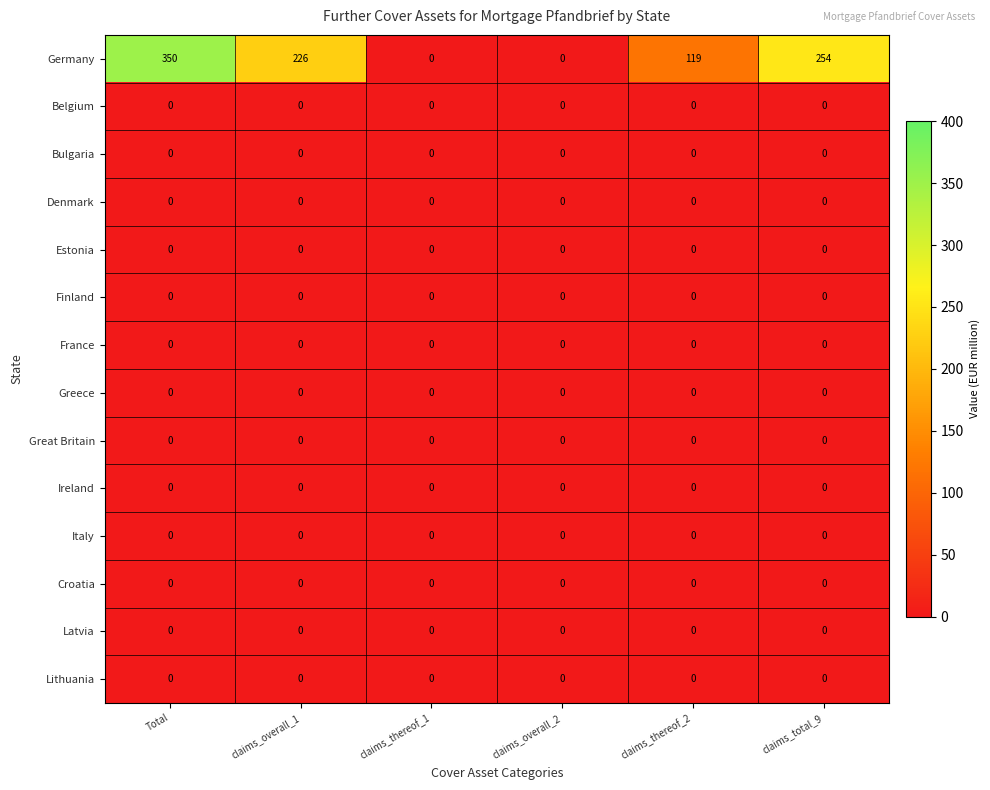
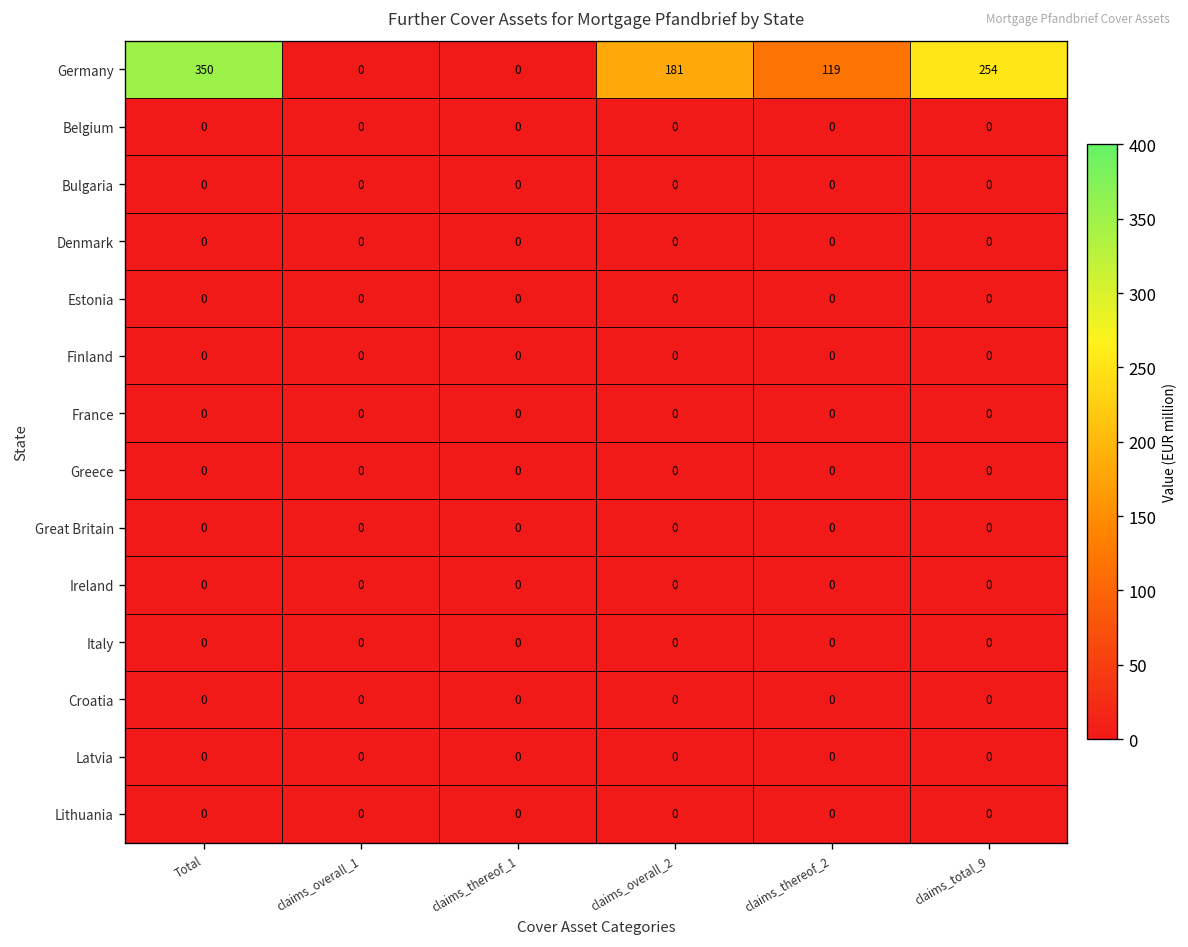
  {
    "Germany": {
      "Total": 350,
-     "claims_overall_1": 226,
+     "claims_overall_1": 0,
      "claims_thereof_1": 0,
-     "claims_overall_2": 0,
+     "claims_overall_2": 181,
      "claims_thereof_2": 119,
      "claims_total_9": 254
    },
    "Belgium": {
      "Total": 0,
      "claims_overall_1": 0,
      "claims_thereof_1": 0,
      "claims_overall_2": 0,
      "claims_thereof_2": 0,
      "claims_total_9": 0
    },
    "Bulgaria": {
      "Total": 0,
      "claims_overall_1": 0,
      "claims_thereof_1": 0,
      "claims_overall_2": 0,
      "claims_thereof_2": 0,
      "claims_total_9": 0
    },
    "Denmark": {
      "Total": 0,
      "claims_overall_1": 0,
      "claims_thereof_1": 0,
      "claims_overall_2": 0,
      "claims_thereof_2": 0,
      "claims_total_9": 0
    },
    "Estonia": {
      "Total": 0,
      "claims_overall_1": 0,
      "claims_thereof_1": 0,
      "claims_overall_2": 0,
      "claims_thereof_2": 0,
      "claims_total_9": 0
    },
    "Finland": {
      "Total": 0,
      "claims_overall_1": 0,
      "claims_thereof_1": 0,
      "claims_overall_2": 0,
      "claims_thereof_2": 0,
      "claims_total_9": 0
    },
    "France": {
      "Total": 0,
      "claims_overall_1": 0,
      "claims_thereof_1": 0,
      "claims_overall_2": 0,
      "claims_thereof_2": 0,
      "claims_total_9": 0
    },
    "Greece": {
      "Total": 0,
      "claims_overall_1": 0,
      "claims_thereof_1": 0,
      "claims_overall_2": 0,
      "claims_thereof_2": 0,
      "claims_total_9": 0
    },
    "Great Britain": {
      "Total": 0,
      "claims_overall_1": 0,
      "claims_thereof_1": 0,
      "claims_overall_2": 0,
      "claims_thereof_2": 0,
      "claims_total_9": 0
    },
    "Ireland": {
      "Total": 0,
      "claims_overall_1": 0,
      "claims_thereof_1": 0,
      "claims_overall_2": 0,
      "claims_thereof_2": 0,
      "claims_total_9": 0
    },
    "Italy": {
      "Total": 0,
      "claims_overall_1": 0,
      "claims_thereof_1": 0,
      "claims_overall_2": 0,
      "claims_thereof_2": 0,
      "claims_total_9": 0
    },
    "Croatia": {
      "Total": 0,
      "claims_overall_1": 0,
      "claims_thereof_1": 0,
      "claims_overall_2": 0,
      "claims_thereof_2": 0,
      "claims_total_9": 0
    },
    "Latvia": {
      "Total": 0,
      "claims_overall_1": 0,
      "claims_thereof_1": 0,
      "claims_overall_2": 0,
      "claims_thereof_2": 0,
      "claims_total_9": 0
    },
    "Lithuania": {
      "Total": 0,
      "claims_overall_1": 0,
      "claims_thereof_1": 0,
      "claims_overall_2": 0,
      "claims_thereof_2": 0,
      "claims_total_9": 0
    }
  }
